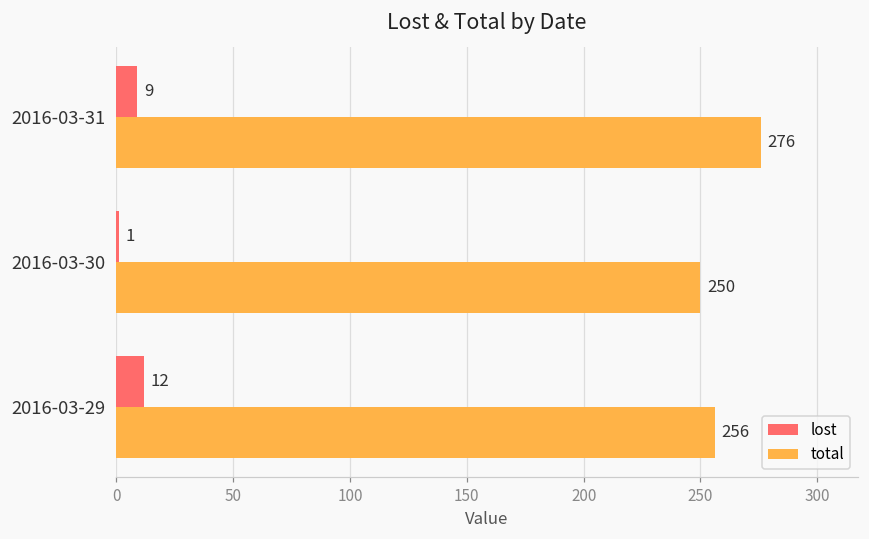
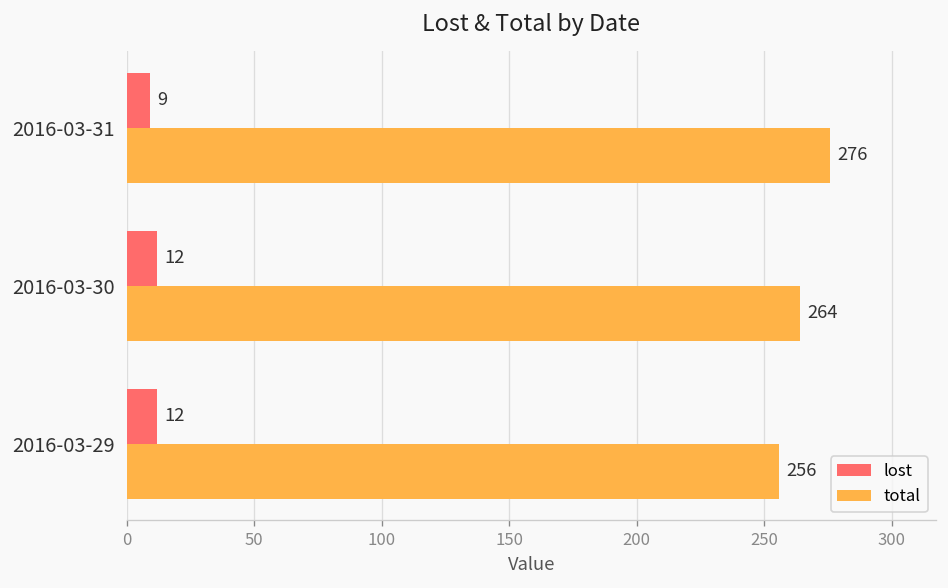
  {
    "lost": {
      "2016-03-31": 9,
-     "2016-03-30": 1,
+     "2016-03-30": 12,
      "2016-03-29": 12
    },
    "total": {
      "2016-03-31": 276,
-     "2016-03-30": 250,
+     "2016-03-30": 264,
      "2016-03-29": 256
    }
  }
